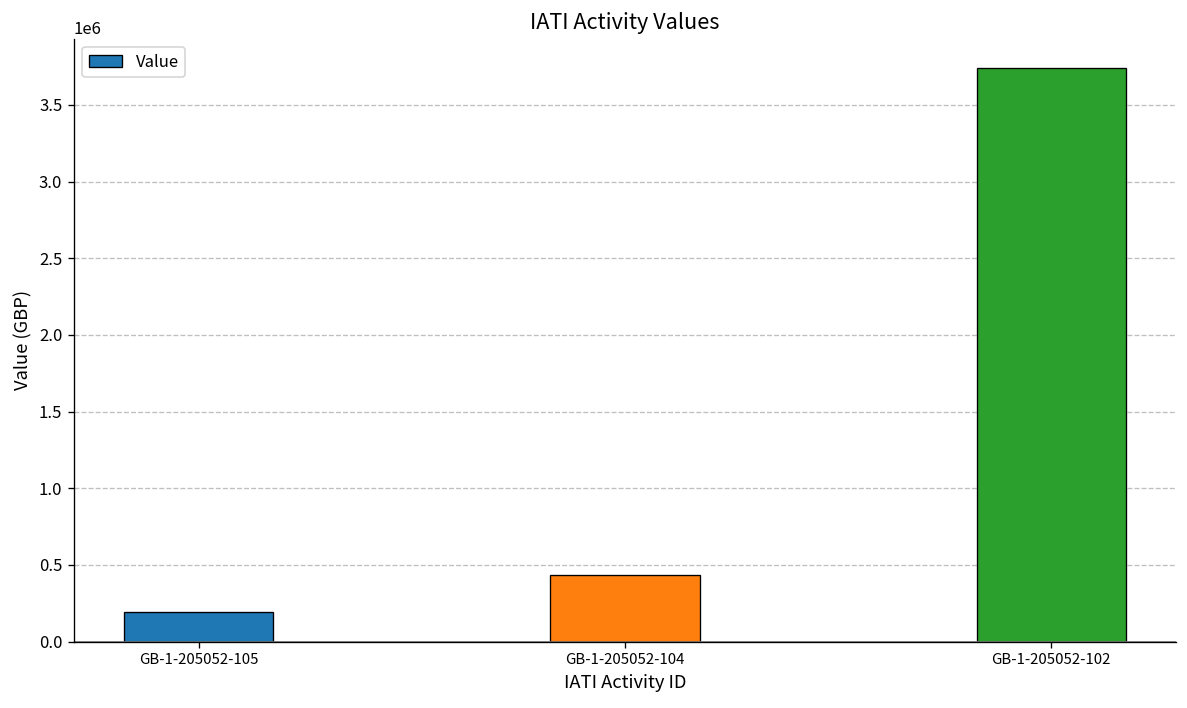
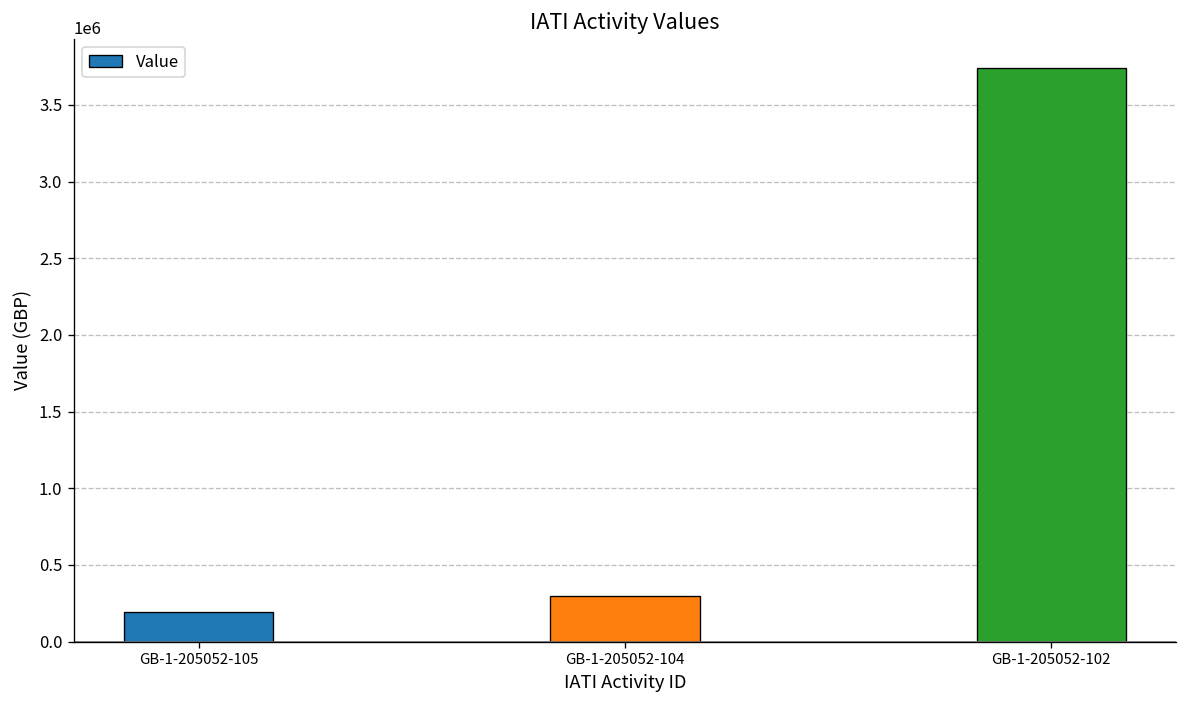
  {
    "GB-1-205052-105": 200000,
-   "GB-1-205052-104": 430000,
+   "GB-1-205052-104": 300000,
    "GB-1-205052-102": 3740000
  }
